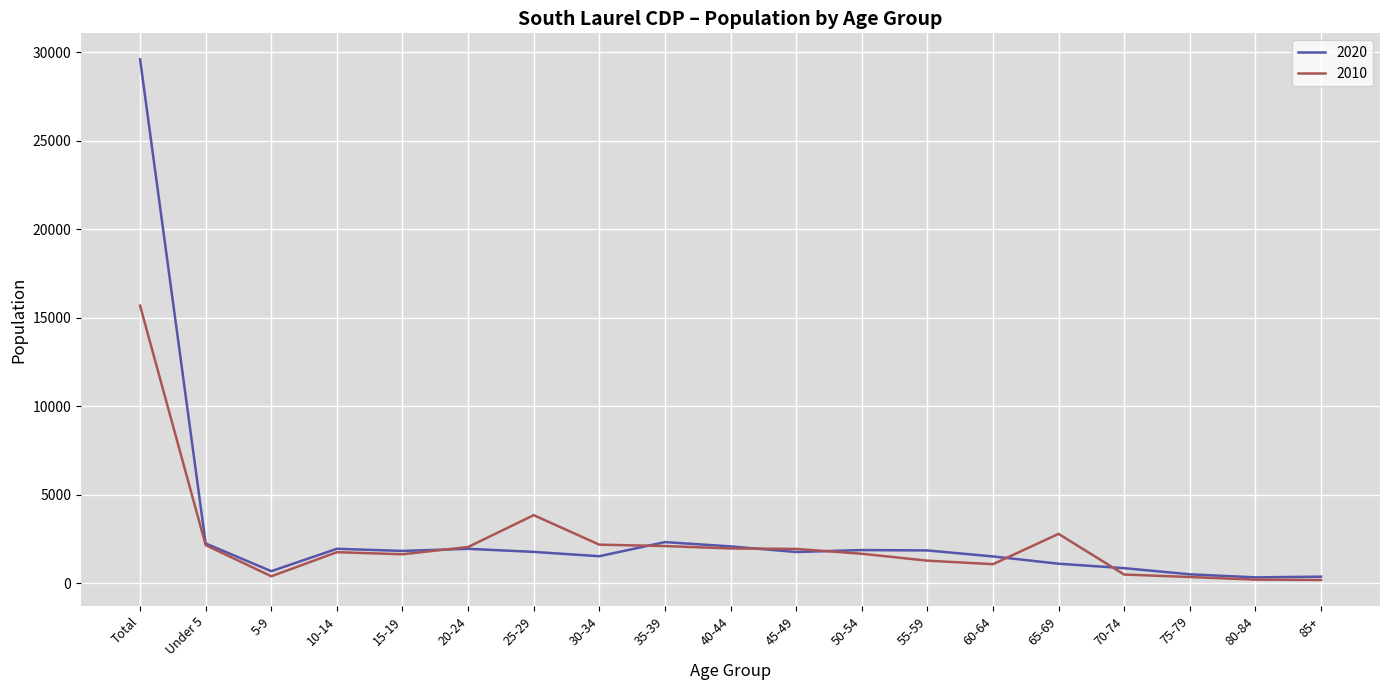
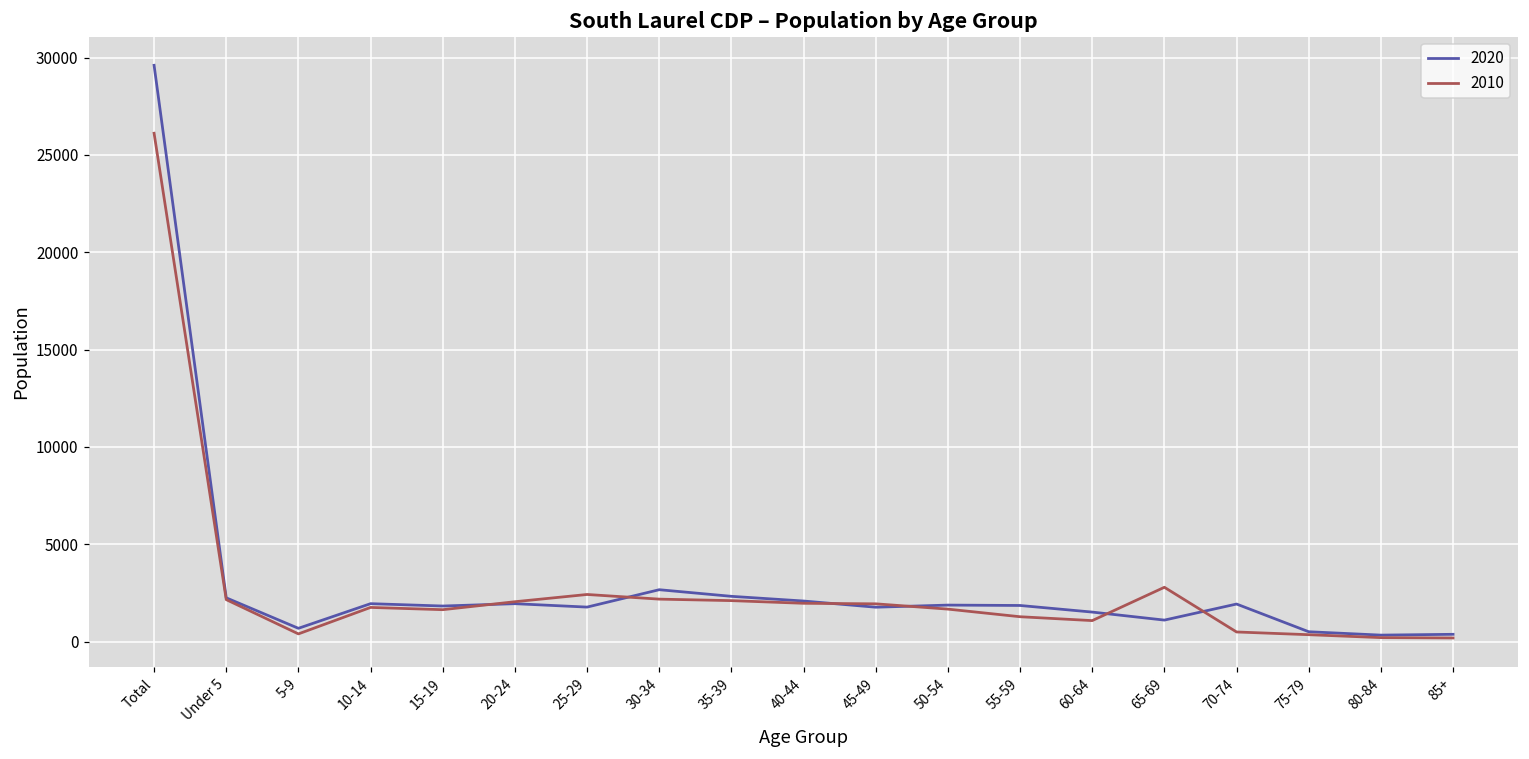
  {
    "2020": {
      "Total": 29600,
      "5-9": 700,
      "10-14": 1900,
      "15-19": 1800,
      "25-29": 1800,
-     "30-34": 1500,
+     "30-34": 2700,
      "35-39": 2300,
      "45-49": 1800,
      "50-54": 1900,
      "55-59": 1900,
      "60-64": 1500,
      "65-69": 1100,
-     "70-74": 900,
+     "70-74": 1900,
      "75-79": 500,
      "85+": 400
    },
    "2010": {
-     "Total": 15700,
+     "Total": 26100,
      "5-9": 400,
      "10-14": 1800,
      "15-19": 1600,
-     "25-29": 3800,
+     "25-29": 2400,
      "30-34": 2200,
      "35-39": 2100,
      "45-49": 1900,
      "50-54": 1700,
      "55-59": 1300,
      "60-64": 1100,
      "65-69": 2800,
      "70-74": 500,
      "75-79": 400,
      "85+": 200
    }
  }
